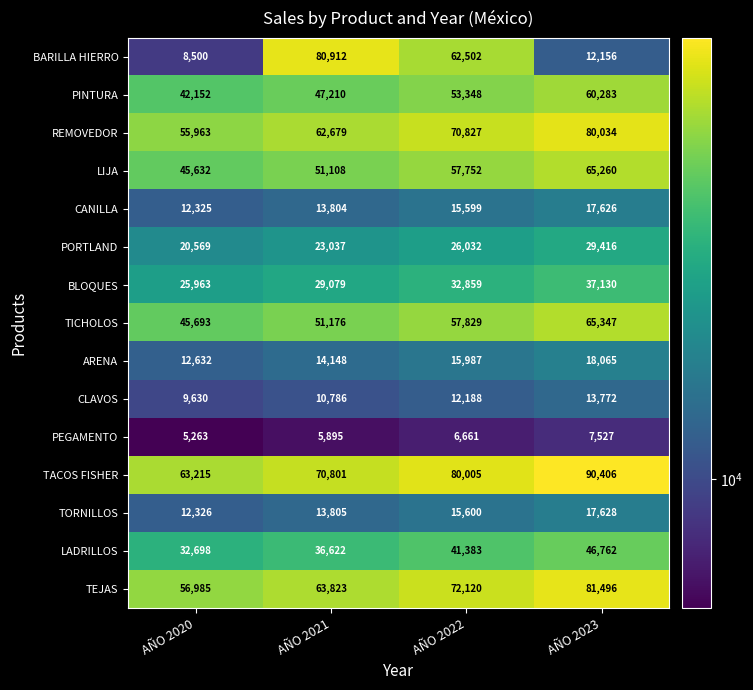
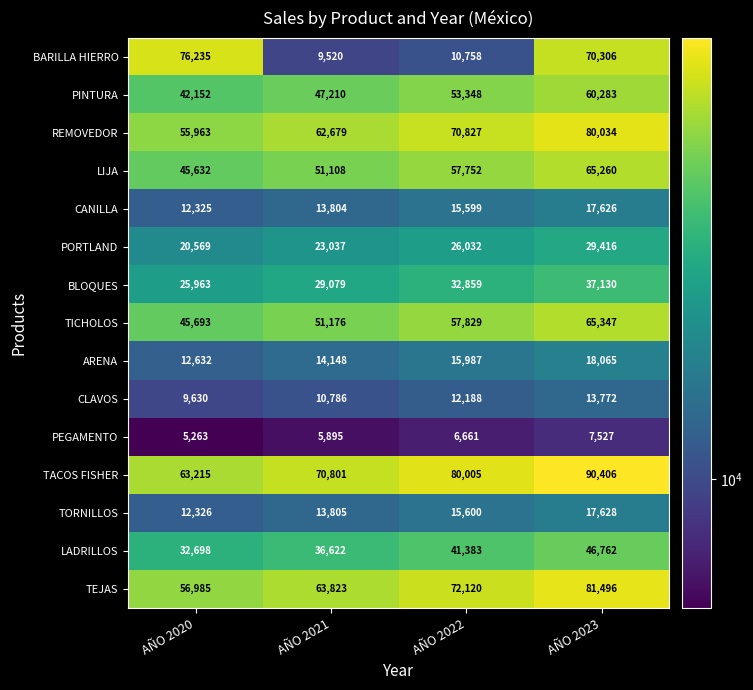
  {
    "BARILLA HIERRO": {
-     "AÑO 2020": "8,500",
-     "AÑO 2021": "80,912",
-     "AÑO 2022": "62,502",
-     "AÑO 2023": "12,156"
+     "AÑO 2020": "76,235",
+     "AÑO 2021": "9,520",
+     "AÑO 2022": "10,758",
+     "AÑO 2023": "70,306"
    },
    "PINTURA": {
      "AÑO 2020": "42,152",
      "AÑO 2021": "47,210",
      "AÑO 2022": "53,348",
      "AÑO 2023": "60,283"
    },
    "REMOVEDOR": {
      "AÑO 2020": "55,963",
      "AÑO 2021": "62,679",
      "AÑO 2022": "70,827",
      "AÑO 2023": "80,034"
    },
    "LIJA": {
      "AÑO 2020": "45,632",
      "AÑO 2021": "51,108",
      "AÑO 2022": "57,752",
      "AÑO 2023": "65,260"
    },
    "CANILLA": {
      "AÑO 2020": "12,325",
      "AÑO 2021": "13,804",
      "AÑO 2022": "15,599",
      "AÑO 2023": "17,626"
    },
    "PORTLAND": {
      "AÑO 2020": "20,569",
      "AÑO 2021": "23,037",
      "AÑO 2022": "26,032",
      "AÑO 2023": "29,416"
    },
    "BLOQUES": {
      "AÑO 2020": "25,963",
      "AÑO 2021": "29,079",
      "AÑO 2022": "32,859",
      "AÑO 2023": "37,130"
    },
    "TICHOLOS": {
      "AÑO 2020": "45,693",
      "AÑO 2021": "51,176",
      "AÑO 2022": "57,829",
      "AÑO 2023": "65,347"
    },
    "ARENA": {
      "AÑO 2020": "12,632",
      "AÑO 2021": "14,148",
      "AÑO 2022": "15,987",
      "AÑO 2023": "18,065"
    },
    "CLAVOS": {
      "AÑO 2020": "9,630",
      "AÑO 2021": "10,786",
      "AÑO 2022": "12,188",
      "AÑO 2023": "13,772"
    },
    "PEGAMENTO": {
      "AÑO 2020": "5,263",
      "AÑO 2021": "5,895",
      "AÑO 2022": "6,661",
      "AÑO 2023": "7,527"
    },
    "TACOS FISHER": {
      "AÑO 2020": "63,215",
      "AÑO 2021": "70,801",
      "AÑO 2022": "80,005",
      "AÑO 2023": "90,406"
    },
    "TORNILLOS": {
      "AÑO 2020": "12,326",
      "AÑO 2021": "13,805",
      "AÑO 2022": "15,600",
      "AÑO 2023": "17,628"
    },
    "LADRILLOS": {
      "AÑO 2020": "32,698",
      "AÑO 2021": "36,622",
      "AÑO 2022": "41,383",
      "AÑO 2023": "46,762"
    },
    "TEJAS": {
      "AÑO 2020": "56,985",
      "AÑO 2021": "63,823",
      "AÑO 2022": "72,120",
      "AÑO 2023": "81,496"
    }
  }
